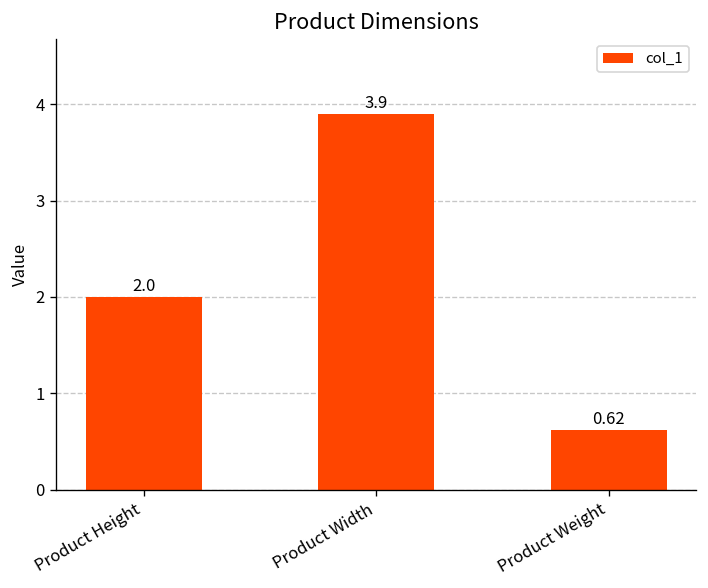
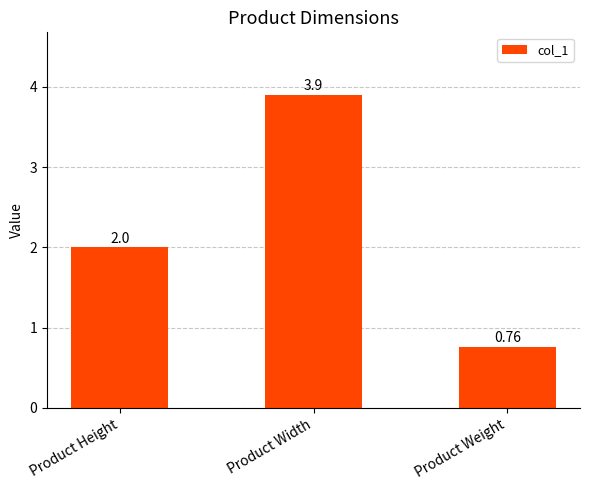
  {
    "Product Height": 2.0,
    "Product Width": 3.9,
-   "Product Weight": 0.62
+   "Product Weight": 0.76
  }
